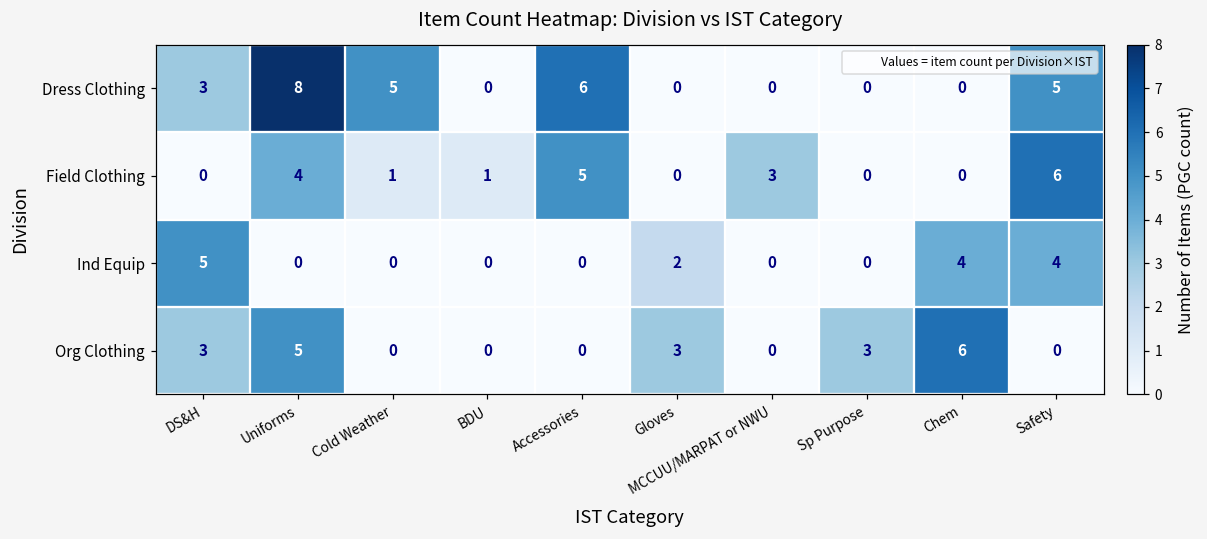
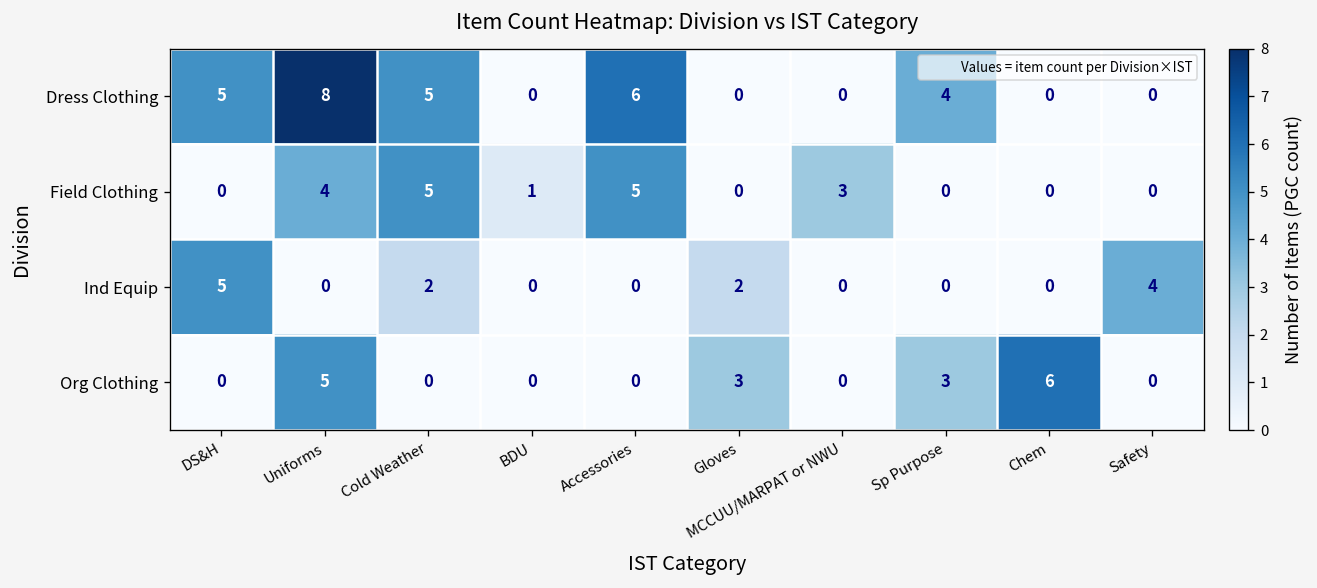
  {
    "Dress Clothing": {
-     "DS&H": 3,
+     "DS&H": 5,
      "Uniforms": 8,
      "Cold Weather": 5,
      "BDU": 0,
      "Accessories": 6,
      "Gloves": 0,
      "MCCUU/MARPAT or NWU": 0,
-     "Sp Purpose": 0,
+     "Sp Purpose": 4,
      "Chem": 0,
-     "Safety": 5
+     "Safety": 0
    },
    "Field Clothing": {
      "DS&H": 0,
      "Uniforms": 4,
-     "Cold Weather": 1,
+     "Cold Weather": 5,
      "BDU": 1,
      "Accessories": 5,
      "Gloves": 0,
      "MCCUU/MARPAT or NWU": 3,
      "Sp Purpose": 0,
      "Chem": 0,
-     "Safety": 6
+     "Safety": 0
    },
    "Ind Equip": {
      "DS&H": 5,
      "Uniforms": 0,
-     "Cold Weather": 0,
+     "Cold Weather": 2,
      "BDU": 0,
      "Accessories": 0,
      "Gloves": 2,
      "MCCUU/MARPAT or NWU": 0,
      "Sp Purpose": 0,
-     "Chem": 4,
+     "Chem": 0,
      "Safety": 4
    },
    "Org Clothing": {
-     "DS&H": 3,
+     "DS&H": 0,
      "Uniforms": 5,
      "Cold Weather": 0,
      "BDU": 0,
      "Accessories": 0,
      "Gloves": 3,
      "MCCUU/MARPAT or NWU": 0,
      "Sp Purpose": 3,
      "Chem": 6,
      "Safety": 0
    }
  }
